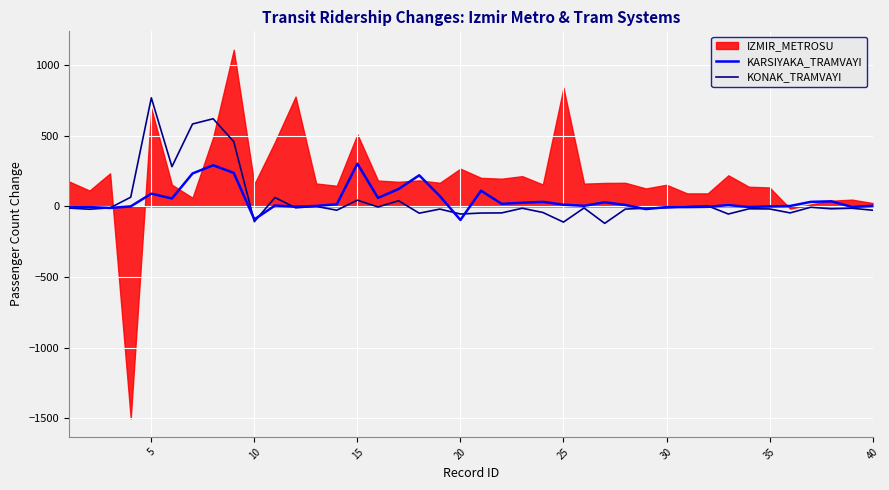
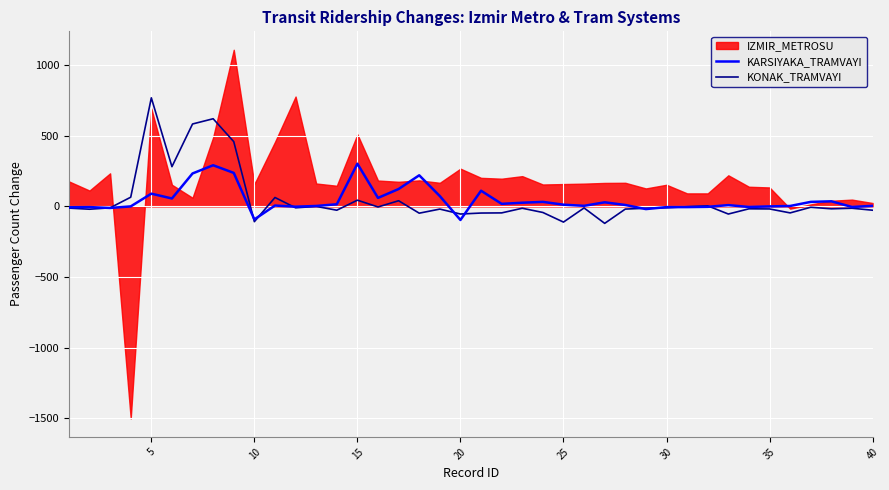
  {
    "KARSIYAKA_TRAMVAYI": {
      "5": 90,
      "15": 300,
      "20": -100,
      "25": 10,
      "40": 0
    },
    "IZMIR_METROSU": {
-     "25": 840
+     "25": 160
    },
    "KONAK_TRAMVAYI": {
      "5": 770,
      "15": 40,
      "20": -50,
      "25": -110,
      "40": -30
    }
  }
